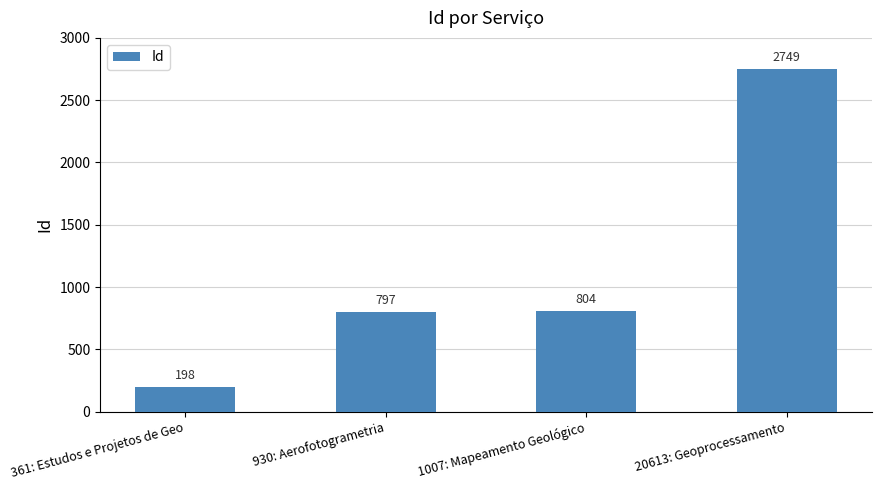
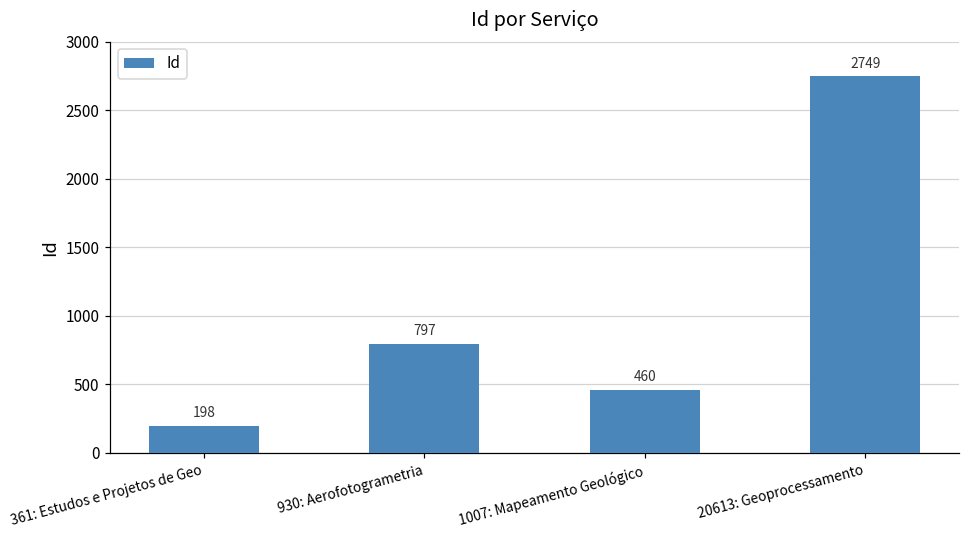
  {
    "361: Estudos e Projetos de Geo": 198,
    "930: Aerofotogrametria": 797,
-   "1007: Mapeamento Geológico": 804,
+   "1007: Mapeamento Geológico": 460,
    "20613: Geoprocessamento": 2749
  }
